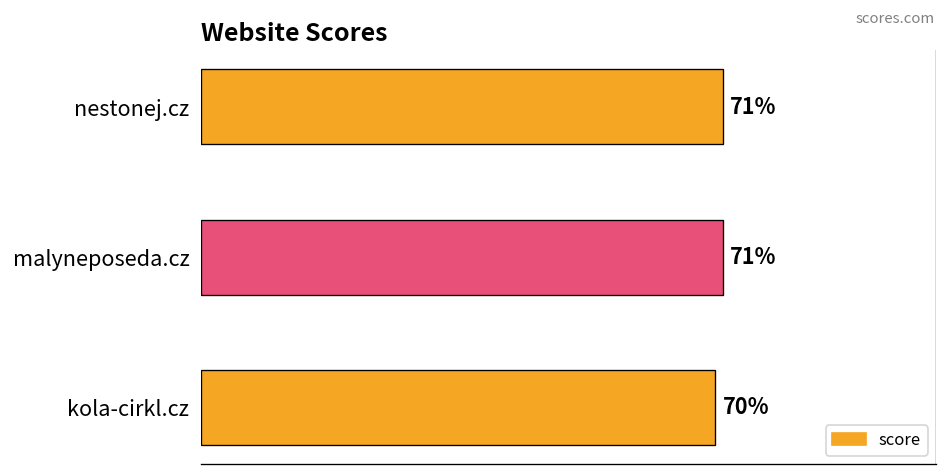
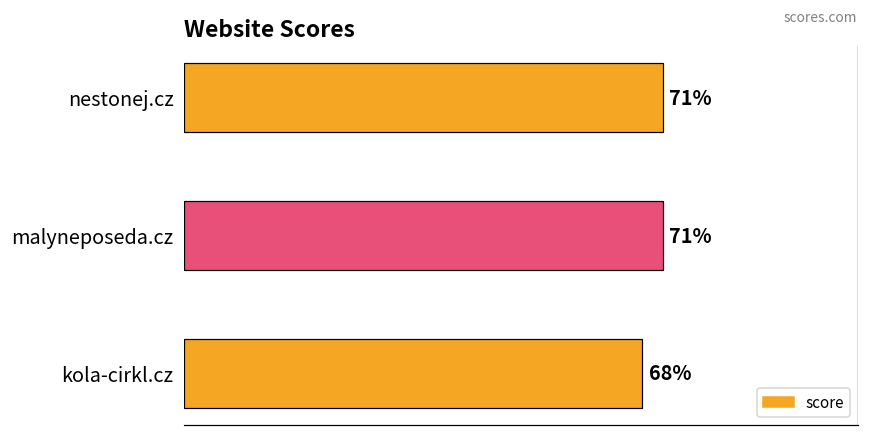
  {
    "nestonej.cz": "71%",
    "malyneposeda.cz": "71%",
-   "kola-cirkl.cz": "70%"
+   "kola-cirkl.cz": "68%"
  }
